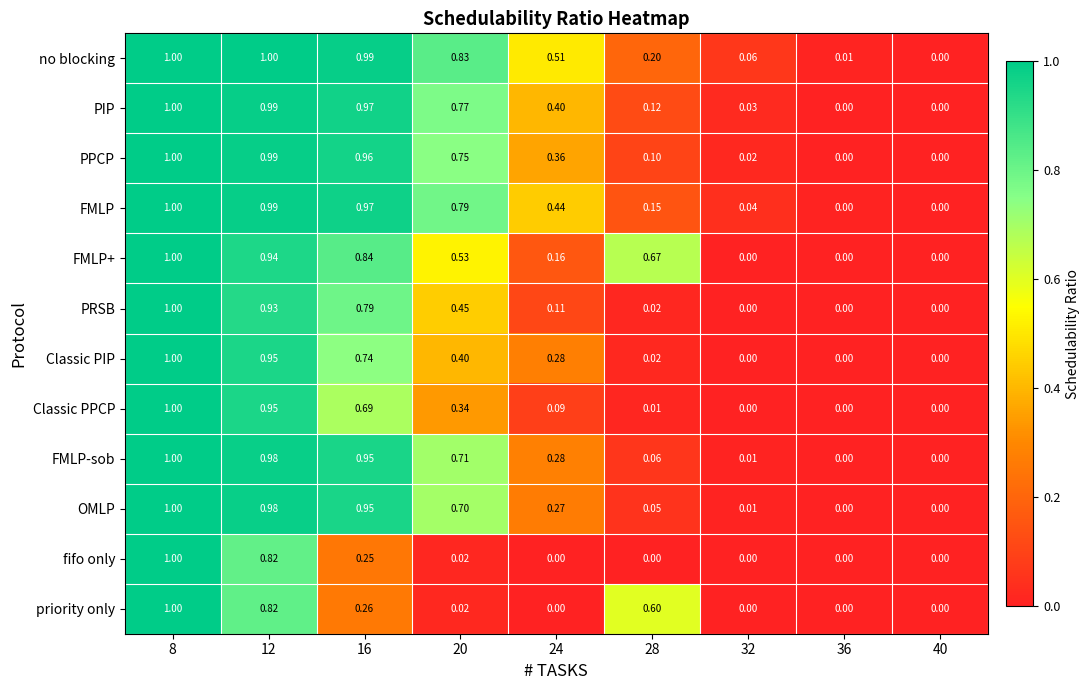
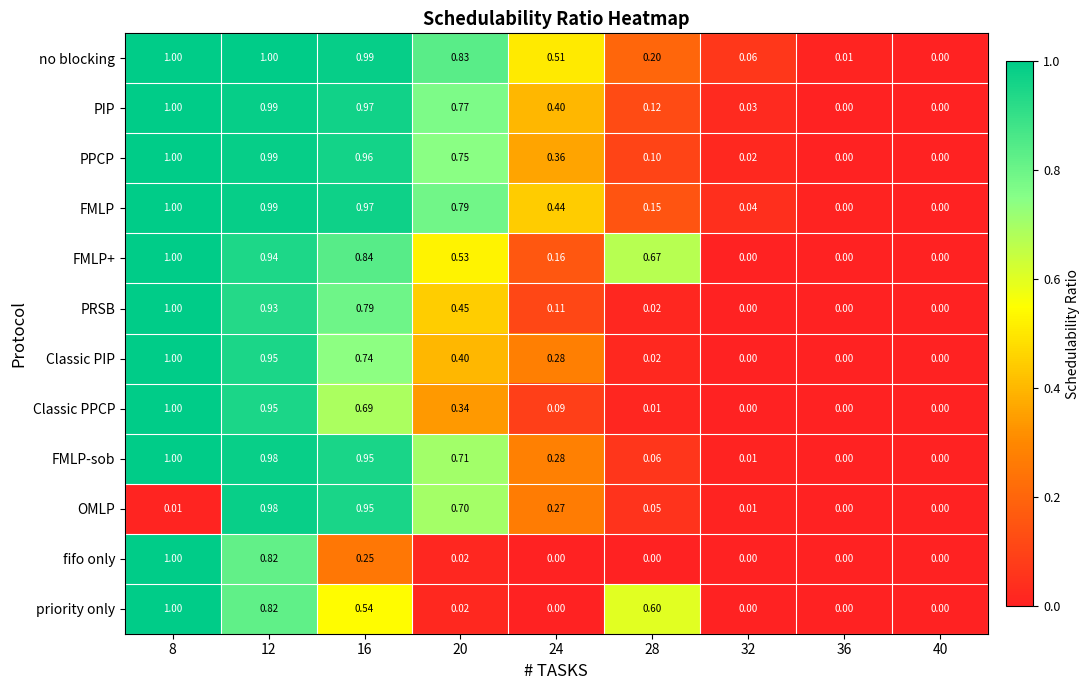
  {
    "no blocking": {
      "8": 1.00,
      "12": 1.00,
      "16": 0.99,
      "20": 0.83,
      "24": 0.51,
      "28": 0.20,
      "32": 0.06,
      "36": 0.01,
      "40": 0.00
    },
    "PIP": {
      "8": 1.00,
      "12": 0.99,
      "16": 0.97,
      "20": 0.77,
      "24": 0.40,
      "28": 0.12,
      "32": 0.03,
      "36": 0.00,
      "40": 0.00
    },
    "PPCP": {
      "8": 1.00,
      "12": 0.99,
      "16": 0.96,
      "20": 0.75,
      "24": 0.36,
      "28": 0.10,
      "32": 0.02,
      "36": 0.00,
      "40": 0.00
    },
    "FMLP": {
      "8": 1.00,
      "12": 0.99,
      "16": 0.97,
      "20": 0.79,
      "24": 0.44,
      "28": 0.15,
      "32": 0.04,
      "36": 0.00,
      "40": 0.00
    },
    "FMLP+": {
      "8": 1.00,
      "12": 0.94,
      "16": 0.84,
      "20": 0.53,
      "24": 0.16,
      "28": 0.67,
      "32": 0.00,
      "36": 0.00,
      "40": 0.00
    },
    "PRSB": {
      "8": 1.00,
      "12": 0.93,
      "16": 0.79,
      "20": 0.45,
      "24": 0.11,
      "28": 0.02,
      "32": 0.00,
      "36": 0.00,
      "40": 0.00
    },
    "Classic PIP": {
      "8": 1.00,
      "12": 0.95,
      "16": 0.74,
      "20": 0.40,
      "24": 0.28,
      "28": 0.02,
      "32": 0.00,
      "36": 0.00,
      "40": 0.00
    },
    "Classic PPCP": {
      "8": 1.00,
      "12": 0.95,
      "16": 0.69,
      "20": 0.34,
      "24": 0.09,
      "28": 0.01,
      "32": 0.00,
      "36": 0.00,
      "40": 0.00
    },
    "FMLP-sob": {
      "8": 1.00,
      "12": 0.98,
      "16": 0.95,
      "20": 0.71,
      "24": 0.28,
      "28": 0.06,
      "32": 0.01,
      "36": 0.00,
      "40": 0.00
    },
    "OMLP": {
-     "8": 1.00,
+     "8": 0.01,
      "12": 0.98,
      "16": 0.95,
      "20": 0.70,
      "24": 0.27,
      "28": 0.05,
      "32": 0.01,
      "36": 0.00,
      "40": 0.00
    },
    "fifo only": {
      "8": 1.00,
      "12": 0.82,
      "16": 0.25,
      "20": 0.02,
      "24": 0.00,
      "28": 0.00,
      "32": 0.00,
      "36": 0.00,
      "40": 0.00
    },
    "priority only": {
      "8": 1.00,
      "12": 0.82,
-     "16": 0.26,
+     "16": 0.54,
      "20": 0.02,
      "24": 0.00,
      "28": 0.60,
      "32": 0.00,
      "36": 0.00,
      "40": 0.00
    }
  }
